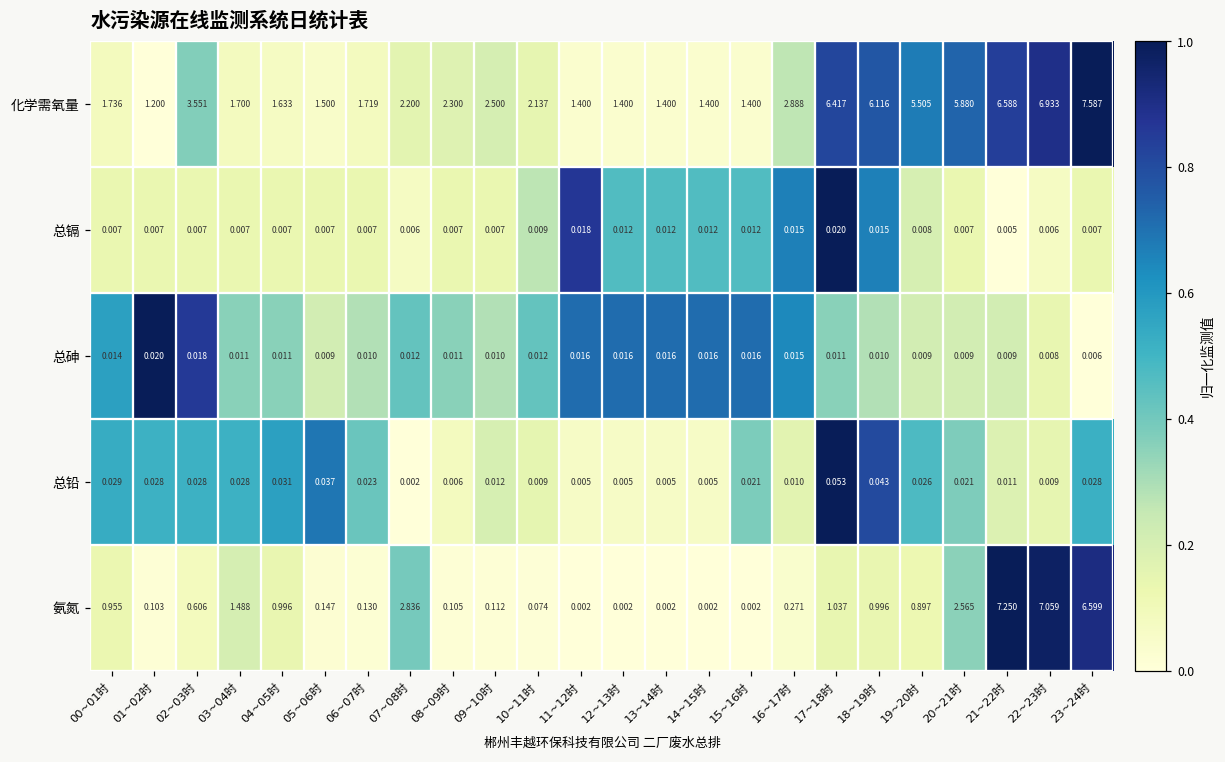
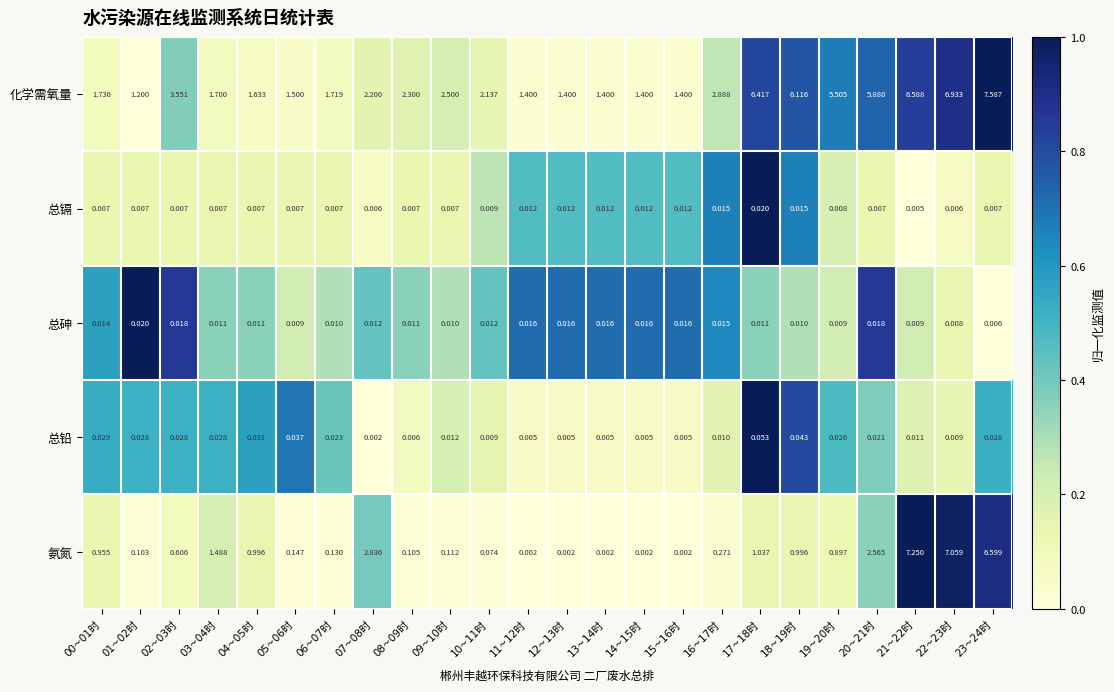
  {
    "化学需氧量": {
      "00~01时": 1.736,
      "01~02时": 1.200,
      "02~03时": 3.551,
      "03~04时": 1.700,
      "04~05时": 1.633,
      "05~06时": 1.500,
      "06~07时": 1.719,
      "07~08时": 2.200,
      "08~09时": 2.300,
      "09~10时": 2.500,
      "10~11时": 2.137,
      "11~12时": 1.400,
      "12~13时": 1.400,
      "13~14时": 1.400,
      "14~15时": 1.400,
      "15~16时": 1.400,
      "16~17时": 2.888,
      "17~18时": 6.417,
      "18~19时": 6.116,
      "19~20时": 5.505,
      "20~21时": 5.880,
      "21~22时": 6.588,
      "22~23时": 6.933,
      "23~24时": 7.587
    },
    "总镉": {
      "00~01时": 0.007,
      "01~02时": 0.007,
      "02~03时": 0.007,
      "03~04时": 0.007,
      "04~05时": 0.007,
      "05~06时": 0.007,
      "06~07时": 0.007,
      "07~08时": 0.006,
      "08~09时": 0.007,
      "09~10时": 0.007,
      "10~11时": 0.009,
-     "11~12时": 0.018,
+     "11~12时": 0.012,
      "12~13时": 0.012,
      "13~14时": 0.012,
      "14~15时": 0.012,
      "15~16时": 0.012,
      "16~17时": 0.015,
      "17~18时": 0.020,
      "18~19时": 0.015,
      "19~20时": 0.008,
      "20~21时": 0.007,
      "21~22时": 0.005,
      "22~23时": 0.006,
      "23~24时": 0.007
    },
    "总砷": {
      "00~01时": 0.014,
      "01~02时": 0.020,
      "02~03时": 0.018,
      "03~04时": 0.011,
      "04~05时": 0.011,
      "05~06时": 0.009,
      "06~07时": 0.010,
      "07~08时": 0.012,
      "08~09时": 0.011,
      "09~10时": 0.010,
      "10~11时": 0.012,
      "11~12时": 0.016,
      "12~13时": 0.016,
      "13~14时": 0.016,
      "14~15时": 0.016,
      "15~16时": 0.016,
      "16~17时": 0.015,
      "17~18时": 0.011,
      "18~19时": 0.010,
      "19~20时": 0.009,
-     "20~21时": 0.009,
+     "20~21时": 0.018,
      "21~22时": 0.009,
      "22~23时": 0.008,
      "23~24时": 0.006
    },
    "总铅": {
      "00~01时": 0.029,
      "01~02时": 0.028,
      "02~03时": 0.028,
      "03~04时": 0.028,
      "04~05时": 0.031,
      "05~06时": 0.037,
      "06~07时": 0.023,
      "07~08时": 0.002,
      "08~09时": 0.006,
      "09~10时": 0.012,
      "10~11时": 0.009,
      "11~12时": 0.005,
      "12~13时": 0.005,
      "13~14时": 0.005,
      "14~15时": 0.005,
-     "15~16时": 0.021,
+     "15~16时": 0.005,
      "16~17时": 0.010,
      "17~18时": 0.053,
      "18~19时": 0.043,
      "19~20时": 0.026,
      "20~21时": 0.021,
      "21~22时": 0.011,
      "22~23时": 0.009,
      "23~24时": 0.028
    },
    "氨氮": {
      "00~01时": 0.955,
      "01~02时": 0.103,
      "02~03时": 0.606,
      "03~04时": 1.488,
      "04~05时": 0.996,
      "05~06时": 0.147,
      "06~07时": 0.130,
      "07~08时": 2.836,
      "08~09时": 0.105,
      "09~10时": 0.112,
      "10~11时": 0.074,
      "11~12时": 0.002,
      "12~13时": 0.002,
      "13~14时": 0.002,
      "14~15时": 0.002,
      "15~16时": 0.002,
      "16~17时": 0.271,
      "17~18时": 1.037,
      "18~19时": 0.996,
      "19~20时": 0.897,
      "20~21时": 2.565,
      "21~22时": 7.250,
      "22~23时": 7.059,
      "23~24时": 6.599
    }
  }
